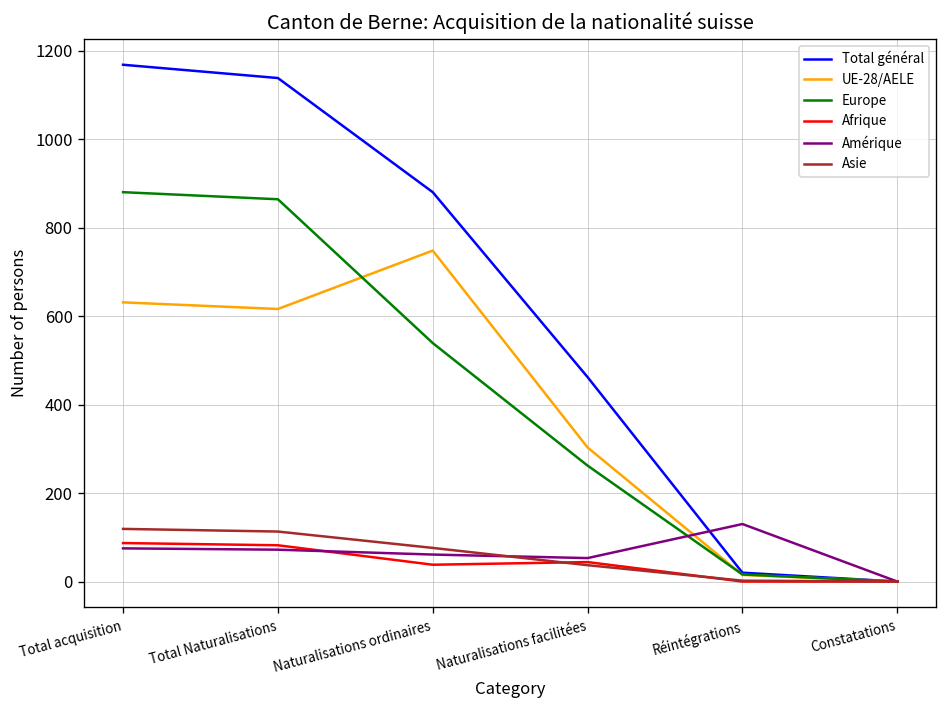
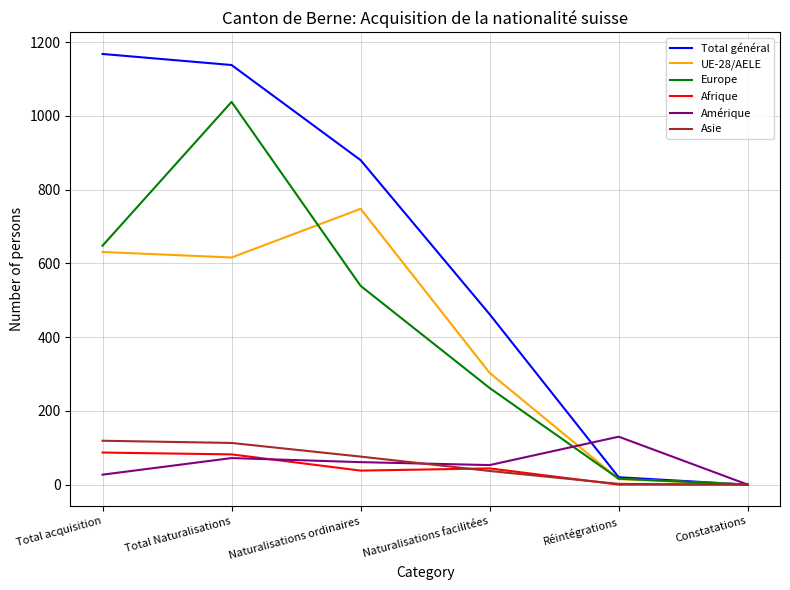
  {
    "Total général": {
      "Total acquisition": 1170,
      "Total Naturalisations": 1140,
      "Naturalisations ordinaires": 880,
      "Naturalisations facilitées": 460
    },
    "UE-28/AELE": {
      "Total acquisition": 630,
      "Total Naturalisations": 620,
      "Naturalisations ordinaires": 750,
      "Naturalisations facilitées": 300
    },
    "Europe": {
-     "Total acquisition": 880,
-     "Total Naturalisations": 860,
+     "Total acquisition": 650,
+     "Total Naturalisations": 1040,
      "Naturalisations ordinaires": 540,
      "Naturalisations facilitées": 260
    },
    "Afrique": {
      "Total acquisition": 90,
      "Total Naturalisations": 80,
      "Naturalisations ordinaires": 40,
      "Naturalisations facilitées": 40
    },
    "Amérique": {
-     "Total acquisition": 80,
+     "Total acquisition": 30,
      "Total Naturalisations": 70,
      "Naturalisations ordinaires": 60,
      "Naturalisations facilitées": 50,
      "Réintégrations": 130
    },
    "Asie": {
      "Total acquisition": 120,
      "Total Naturalisations": 110,
      "Naturalisations ordinaires": 80,
      "Naturalisations facilitées": 40
    }
  }
